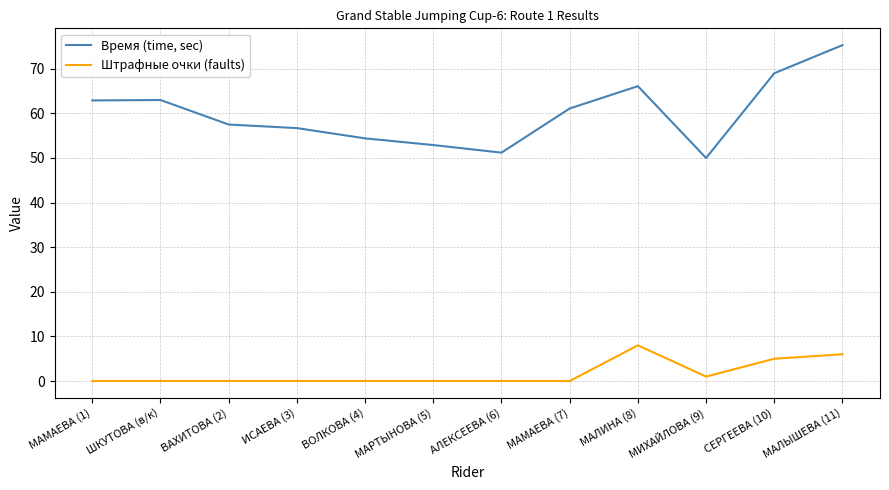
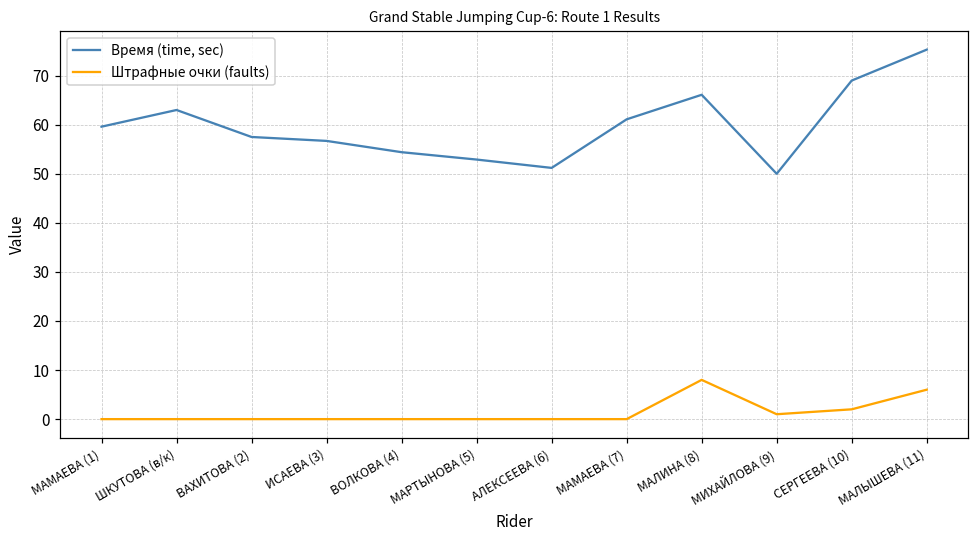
  {
    "Время (time, sec)": {
-     "МАМАЕВА (1)": 63,
+     "МАМАЕВА (1)": 60,
      "ШКУТОВА (в/к)": 63,
      "ВАХИТОВА (2)": 58,
      "ИСАЕВА (3)": 57,
      "ВОЛКОВА (4)": 54,
      "МАРТЫНОВА (5)": 53,
      "АЛЕКСЕЕВА (6)": 51,
      "МАМАЕВА (7)": 61,
      "МАЛИНА (8)": 66,
      "МИХАЙЛОВА (9)": 50,
      "СЕРГЕЕВА (10)": 69,
      "МАЛЫШЕВА (11)": 75
    },
    "Штрафные очки (faults)": {
      "МАМАЕВА (1)": 0,
      "ШКУТОВА (в/к)": 0,
      "ВАХИТОВА (2)": 0,
      "ИСАЕВА (3)": 0,
      "ВОЛКОВА (4)": 0,
      "МАРТЫНОВА (5)": 0,
      "АЛЕКСЕЕВА (6)": 0,
      "МАМАЕВА (7)": 0,
      "МАЛИНА (8)": 8,
      "МИХАЙЛОВА (9)": 1,
-     "СЕРГЕЕВА (10)": 5,
+     "СЕРГЕЕВА (10)": 2,
      "МАЛЫШЕВА (11)": 6
    }
  }
